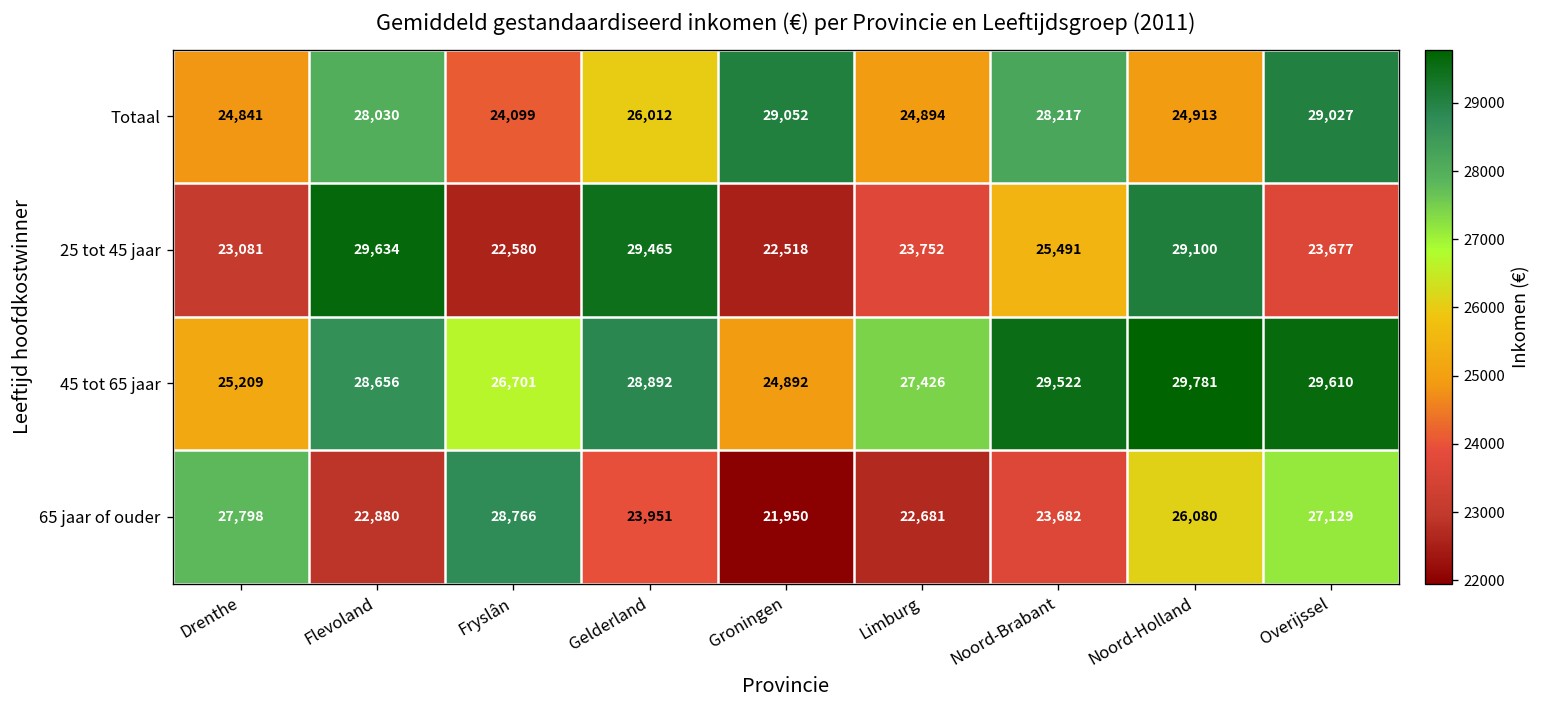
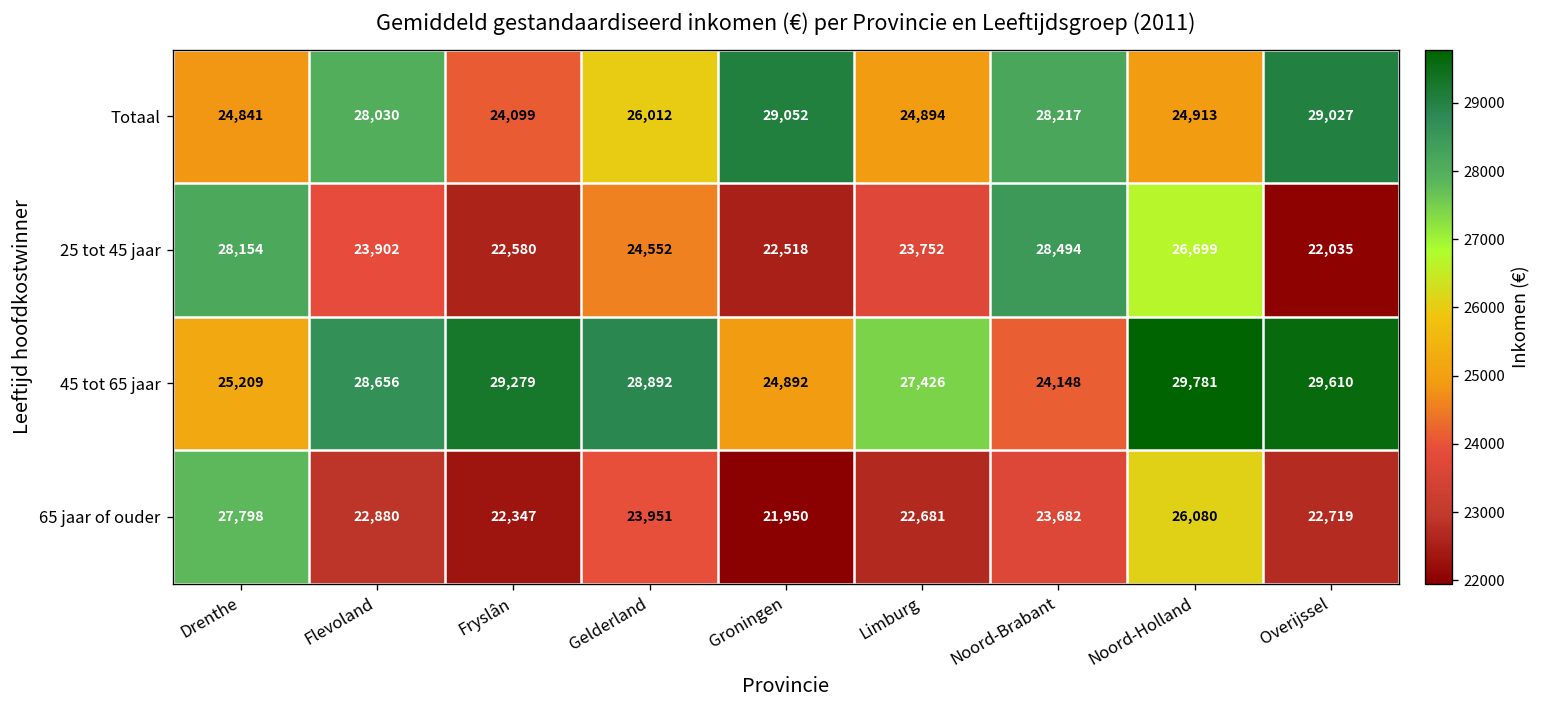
  {
    "Totaal": {
      "Drenthe": "24,841",
      "Flevoland": "28,030",
      "Fryslân": "24,099",
      "Gelderland": "26,012",
      "Groningen": "29,052",
      "Limburg": "24,894",
      "Noord-Brabant": "28,217",
      "Noord-Holland": "24,913",
      "Overijssel": "29,027"
    },
    "25 tot 45 jaar": {
-     "Drenthe": "23,081",
-     "Flevoland": "29,634",
+     "Drenthe": "28,154",
+     "Flevoland": "23,902",
      "Fryslân": "22,580",
-     "Gelderland": "29,465",
+     "Gelderland": "24,552",
      "Groningen": "22,518",
      "Limburg": "23,752",
-     "Noord-Brabant": "25,491",
-     "Noord-Holland": "29,100",
-     "Overijssel": "23,677"
+     "Noord-Brabant": "28,494",
+     "Noord-Holland": "26,699",
+     "Overijssel": "22,035"
    },
    "45 tot 65 jaar": {
      "Drenthe": "25,209",
      "Flevoland": "28,656",
-     "Fryslân": "26,701",
+     "Fryslân": "29,279",
      "Gelderland": "28,892",
      "Groningen": "24,892",
      "Limburg": "27,426",
-     "Noord-Brabant": "29,522",
+     "Noord-Brabant": "24,148",
      "Noord-Holland": "29,781",
      "Overijssel": "29,610"
    },
    "65 jaar of ouder": {
      "Drenthe": "27,798",
      "Flevoland": "22,880",
-     "Fryslân": "28,766",
+     "Fryslân": "22,347",
      "Gelderland": "23,951",
      "Groningen": "21,950",
      "Limburg": "22,681",
      "Noord-Brabant": "23,682",
      "Noord-Holland": "26,080",
-     "Overijssel": "27,129"
+     "Overijssel": "22,719"
    }
  }
